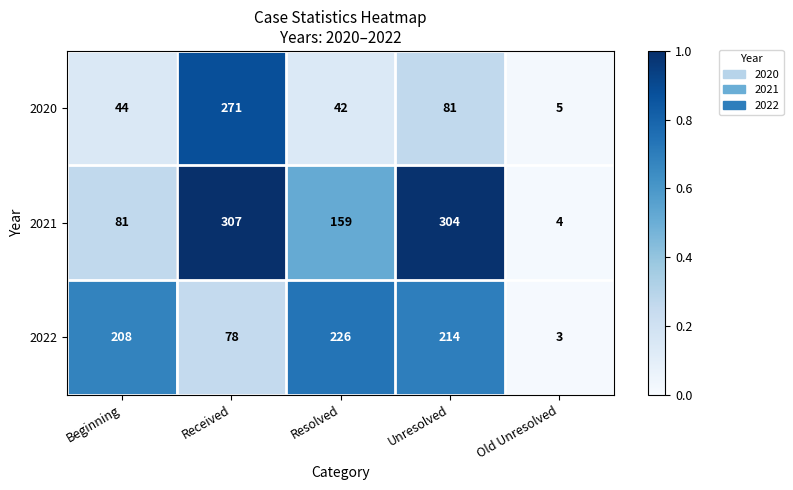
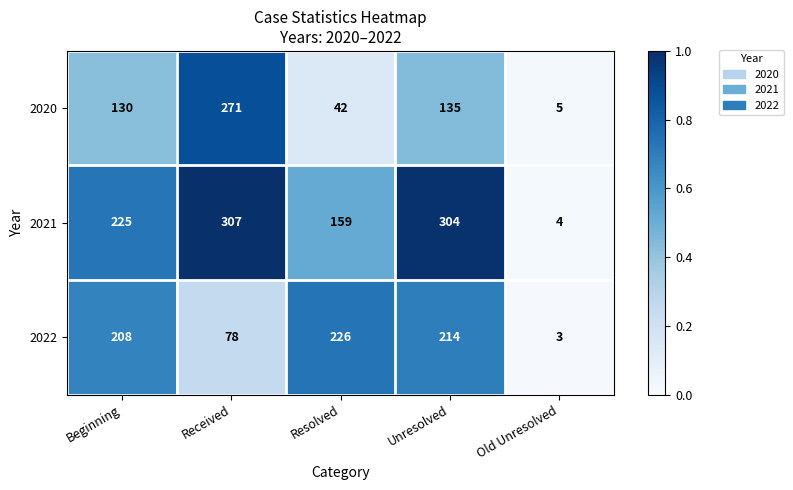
  {
    "2020": {
-     "Beginning": 44,
+     "Beginning": 130,
      "Received": 271,
      "Resolved": 42,
-     "Unresolved": 81,
+     "Unresolved": 135,
      "Old Unresolved": 5
    },
    "2021": {
-     "Beginning": 81,
+     "Beginning": 225,
      "Received": 307,
      "Resolved": 159,
      "Unresolved": 304,
      "Old Unresolved": 4
    },
    "2022": {
      "Beginning": 208,
      "Received": 78,
      "Resolved": 226,
      "Unresolved": 214,
      "Old Unresolved": 3
    }
  }
